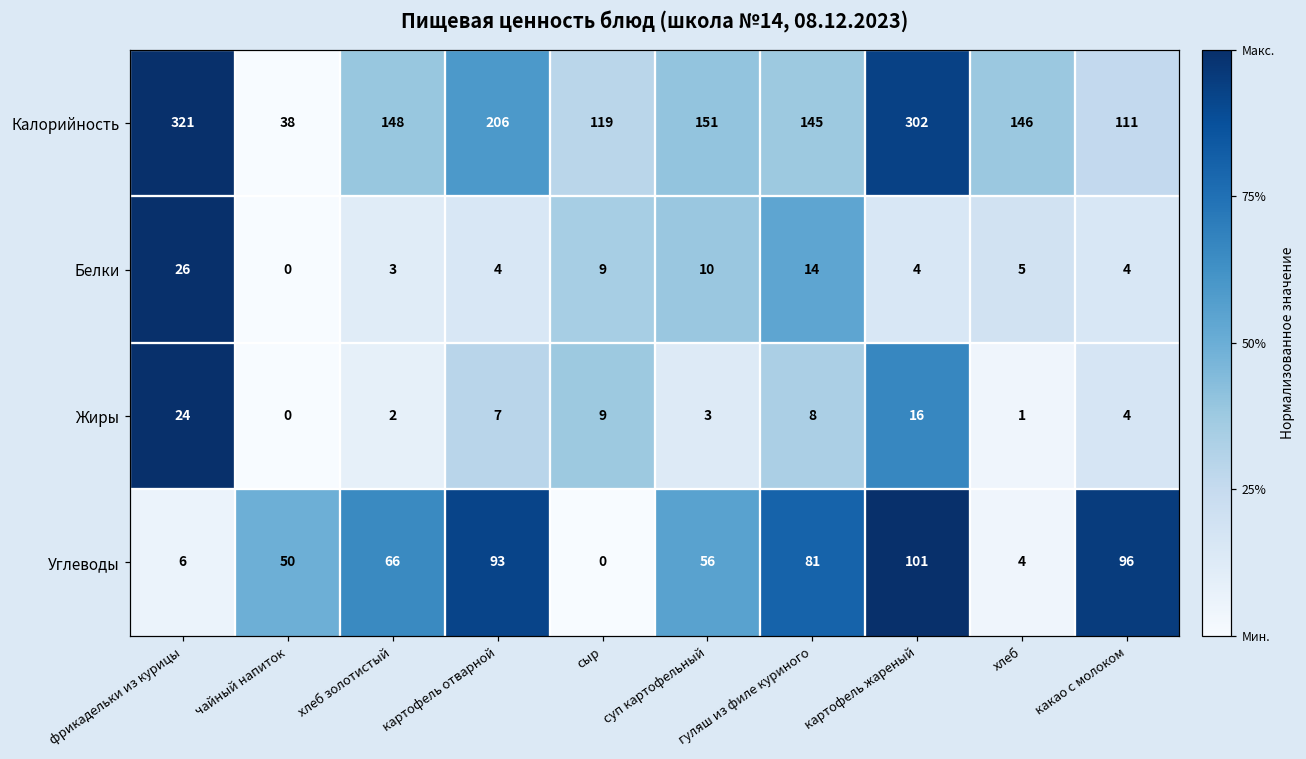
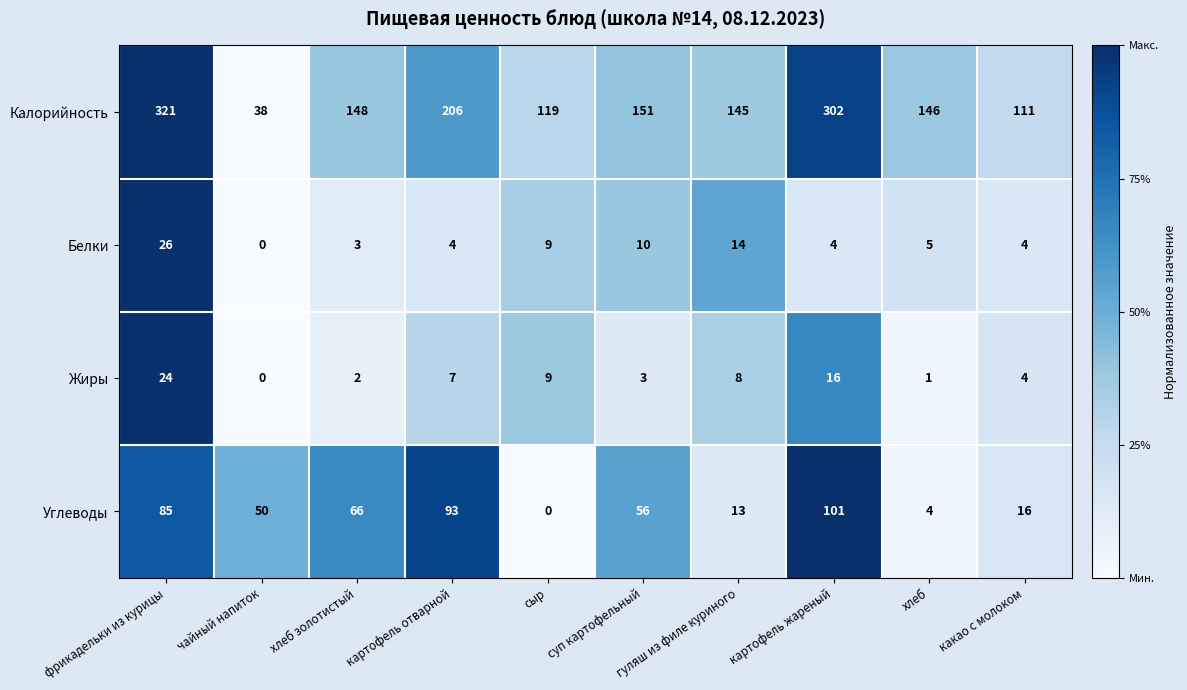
  {
    "Калорийность": {
      "фрикадельки из курицы": 321,
      "чайный напиток": 38,
      "хлеб золотистый": 148,
      "картофель отварной": 206,
      "сыр": 119,
      "суп картофельный": 151,
      "гуляш из филе куриного": 145,
      "картофель жареный": 302,
      "хлеб": 146,
      "какао с молоком": 111
    },
    "Белки": {
      "фрикадельки из курицы": 26,
      "чайный напиток": 0,
      "хлеб золотистый": 3,
      "картофель отварной": 4,
      "сыр": 9,
      "суп картофельный": 10,
      "гуляш из филе куриного": 14,
      "картофель жареный": 4,
      "хлеб": 5,
      "какао с молоком": 4
    },
    "Жиры": {
      "фрикадельки из курицы": 24,
      "чайный напиток": 0,
      "хлеб золотистый": 2,
      "картофель отварной": 7,
      "сыр": 9,
      "суп картофельный": 3,
      "гуляш из филе куриного": 8,
      "картофель жареный": 16,
      "хлеб": 1,
      "какао с молоком": 4
    },
    "Углеводы": {
-     "фрикадельки из курицы": 6,
+     "фрикадельки из курицы": 85,
      "чайный напиток": 50,
      "хлеб золотистый": 66,
      "картофель отварной": 93,
      "сыр": 0,
      "суп картофельный": 56,
-     "гуляш из филе куриного": 81,
+     "гуляш из филе куриного": 13,
      "картофель жареный": 101,
      "хлеб": 4,
-     "какао с молоком": 96
+     "какао с молоком": 16
    }
  }
